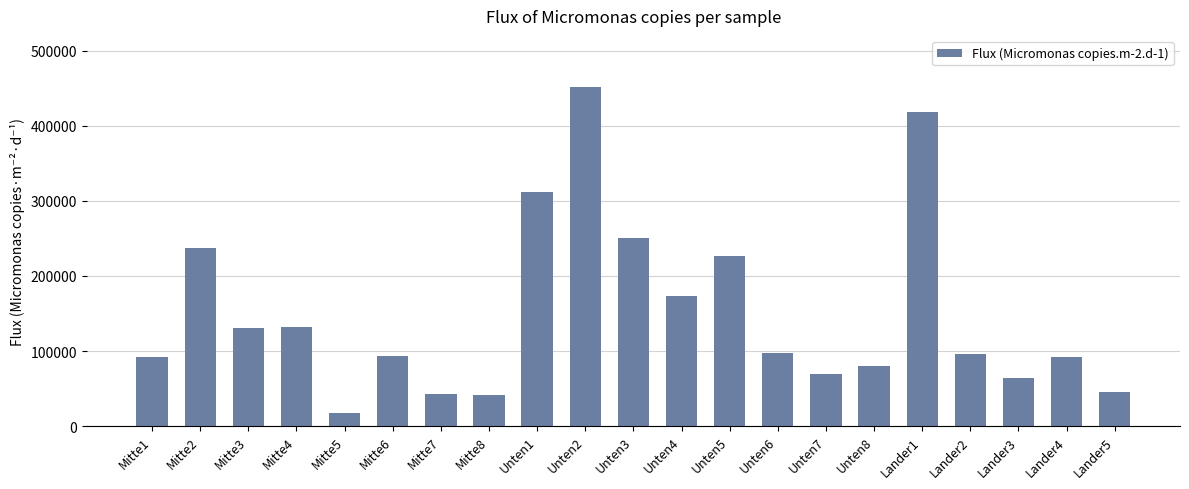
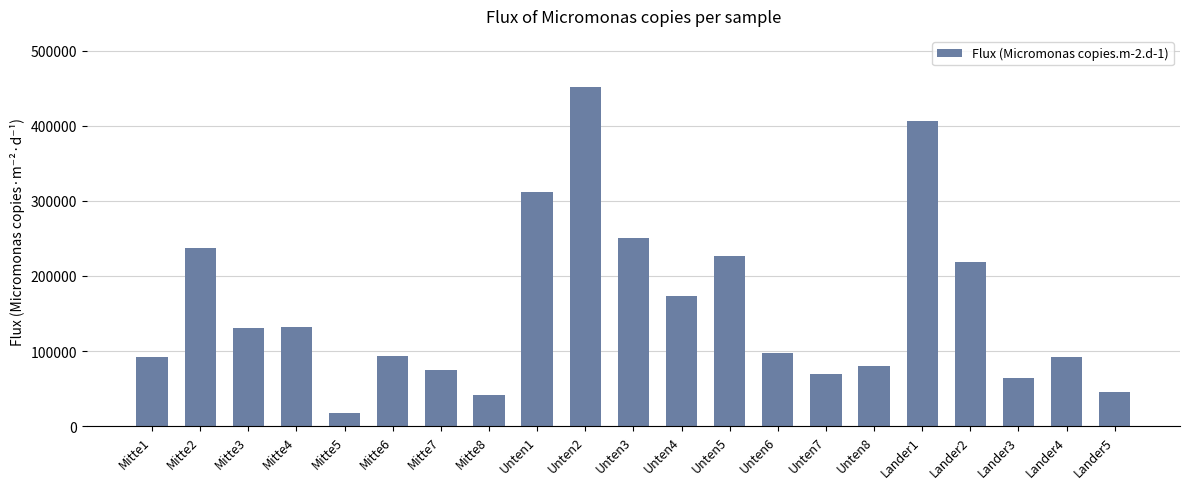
  {
    "Mitte1": 90000,
    "Mitte2": 240000,
    "Mitte3": 130000,
    "Mitte4": 130000,
    "Mitte5": 20000,
    "Mitte6": 90000,
-   "Mitte7": 40000,
+   "Mitte7": 80000,
    "Mitte8": 40000,
    "Unten1": 310000,
    "Unten2": 450000,
    "Unten3": 250000,
    "Unten4": 170000,
    "Unten5": 230000,
    "Unten6": 100000,
    "Unten7": 70000,
    "Unten8": 80000,
-   "Lander1": 420000,
-   "Lander2": 100000,
+   "Lander1": 410000,
+   "Lander2": 220000,
    "Lander3": 60000,
    "Lander4": 90000,
    "Lander5": 50000
  }
